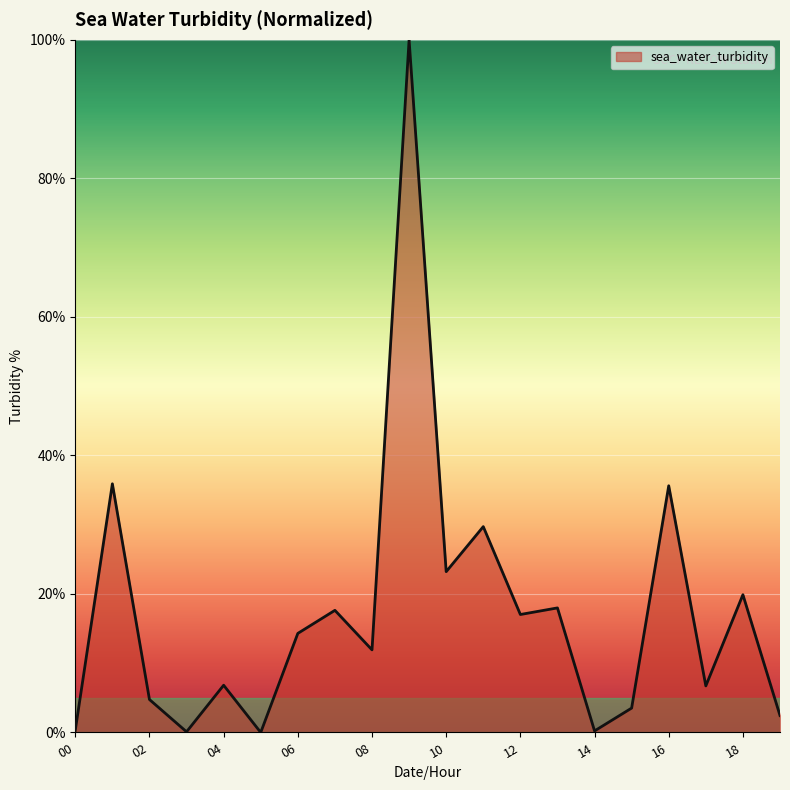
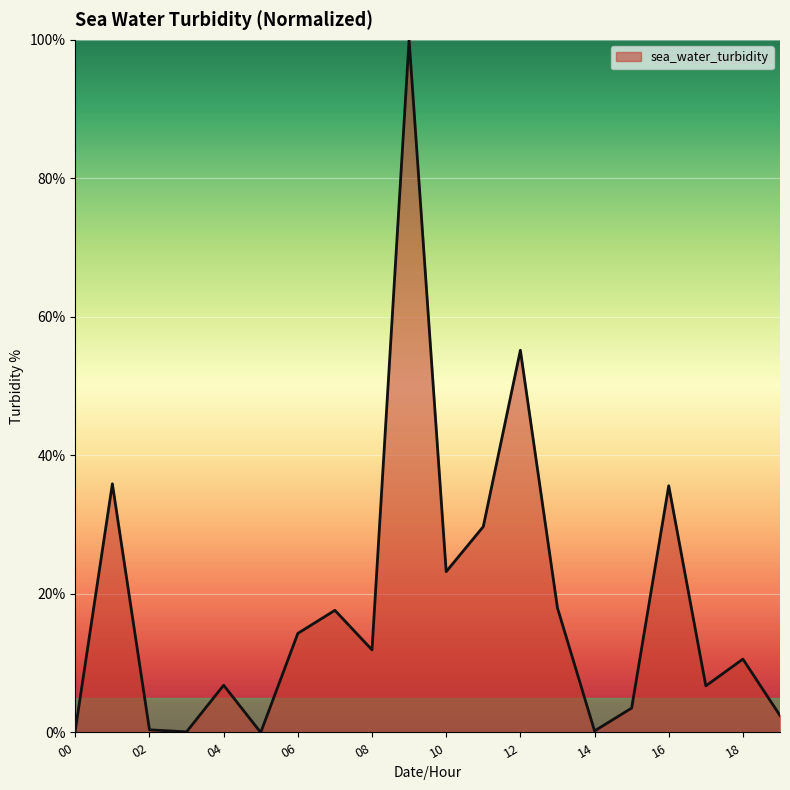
  {
    "00": "0%",
-   "02": "5%",
+   "02": "0%",
    "04": "7%",
    "06": "14%",
    "08": "12%",
    "10": "23%",
-   "12": "17%",
+   "12": "55%",
    "14": "0%",
    "16": "36%",
-   "18": "20%"
+   "18": "11%"
  }
